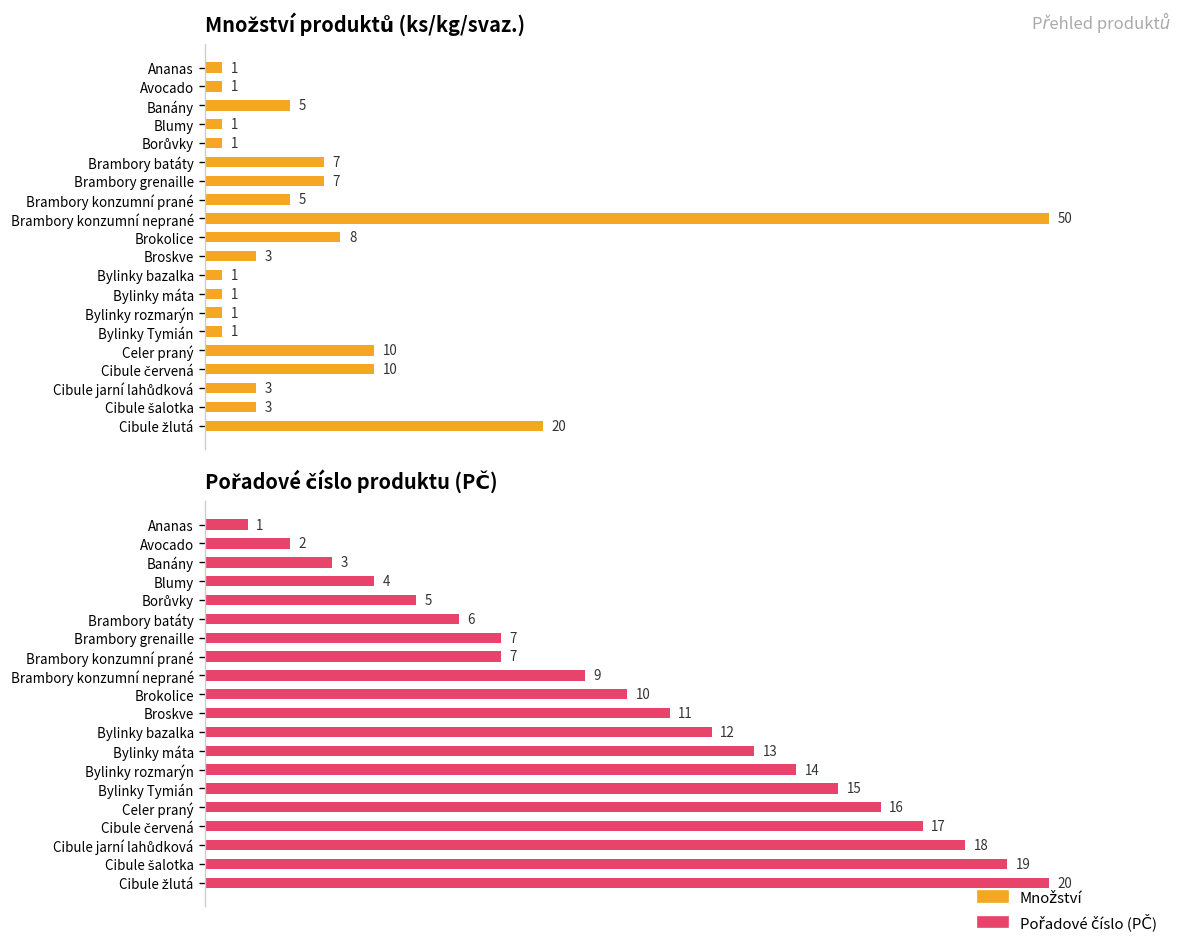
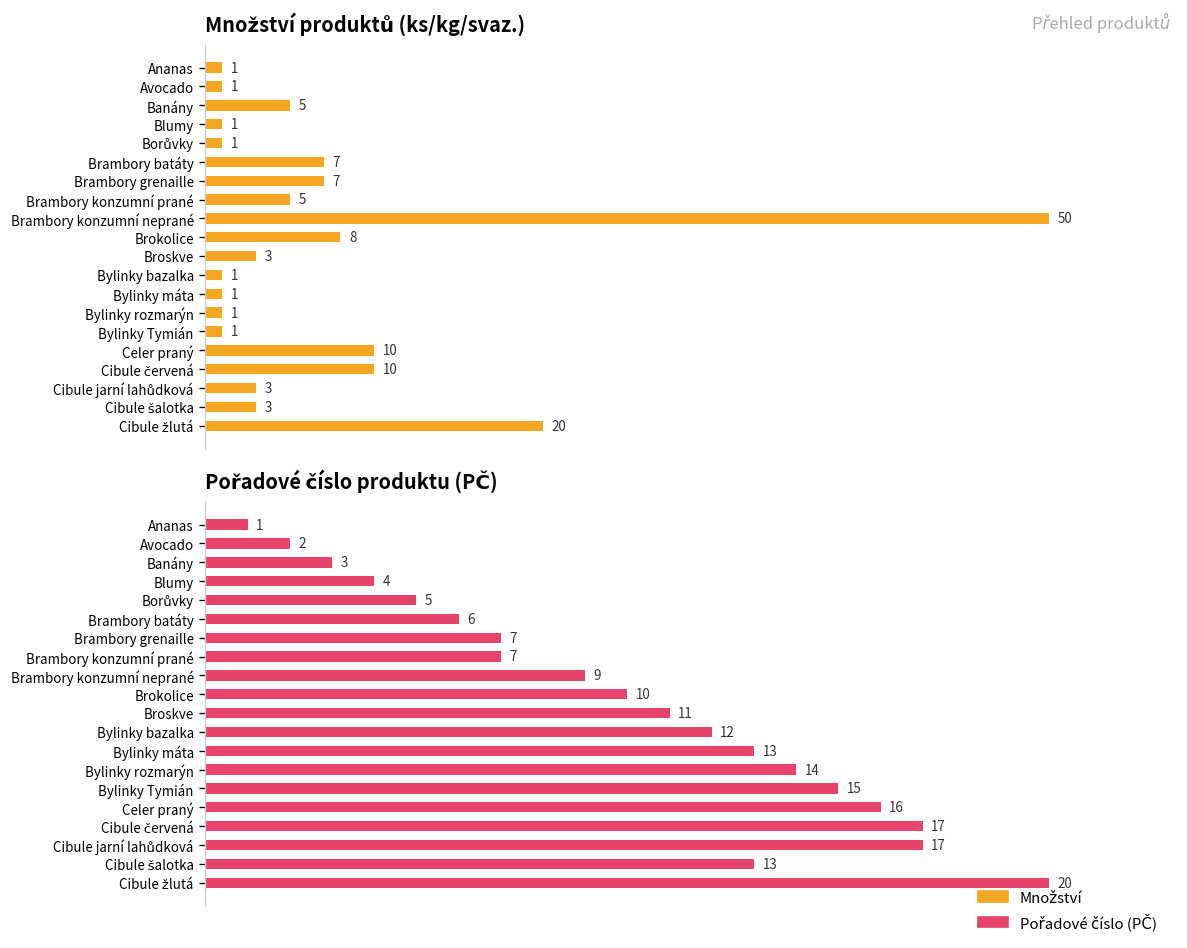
  {
    "Pořadové číslo produktu (PČ)": {
-     "Cibule jarní lahůdková": 18,
-     "Cibule šalotka": 19
+     "Cibule jarní lahůdková": 17,
+     "Cibule šalotka": 13
    }
  }
